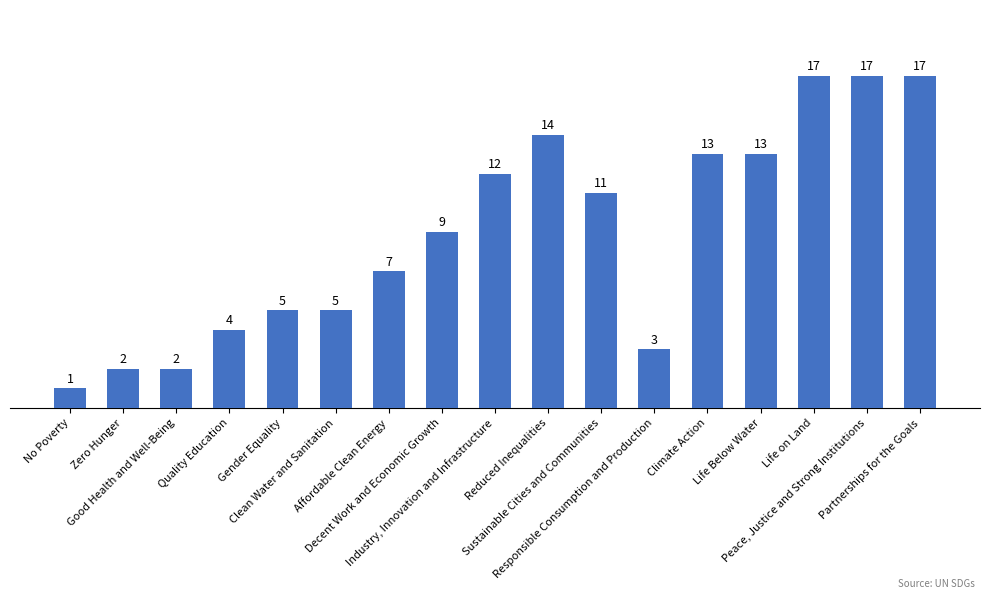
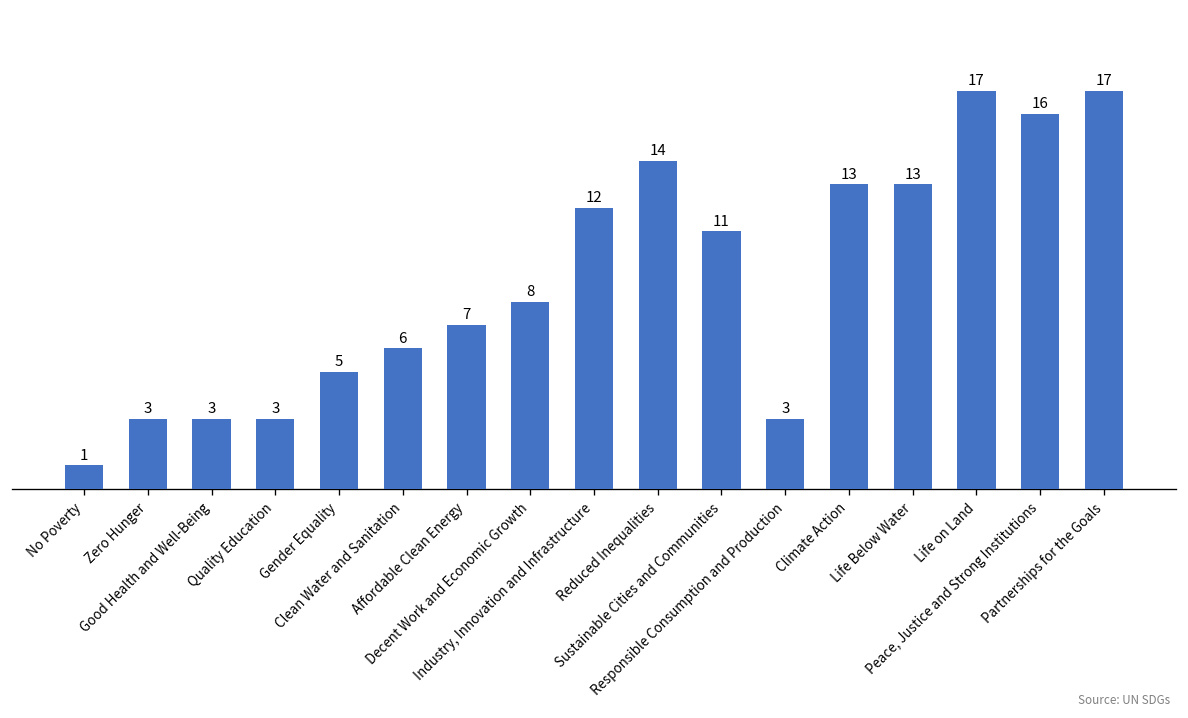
  {
    "No Poverty": 1,
-   "Zero Hunger": 2,
-   "Good Health and Well-Being": 2,
-   "Quality Education": 4,
+   "Zero Hunger": 3,
+   "Good Health and Well-Being": 3,
+   "Quality Education": 3,
    "Gender Equality": 5,
-   "Clean Water and Sanitation": 5,
+   "Clean Water and Sanitation": 6,
    "Affordable Clean Energy": 7,
-   "Decent Work and Economic Growth": 9,
+   "Decent Work and Economic Growth": 8,
    "Industry, Innovation and Infrastructure": 12,
    "Reduced Inequalities": 14,
    "Sustainable Cities and Communities": 11,
    "Responsible Consumption and Production": 3,
    "Climate Action": 13,
    "Life Below Water": 13,
    "Life on Land": 17,
-   "Peace, Justice and Strong Institutions": 17,
+   "Peace, Justice and Strong Institutions": 16,
    "Partnerships for the Goals": 17
  }
